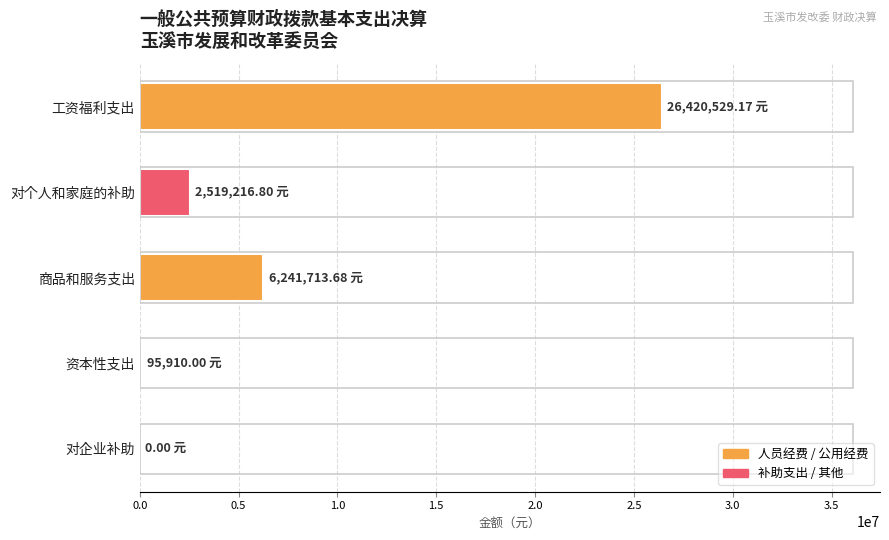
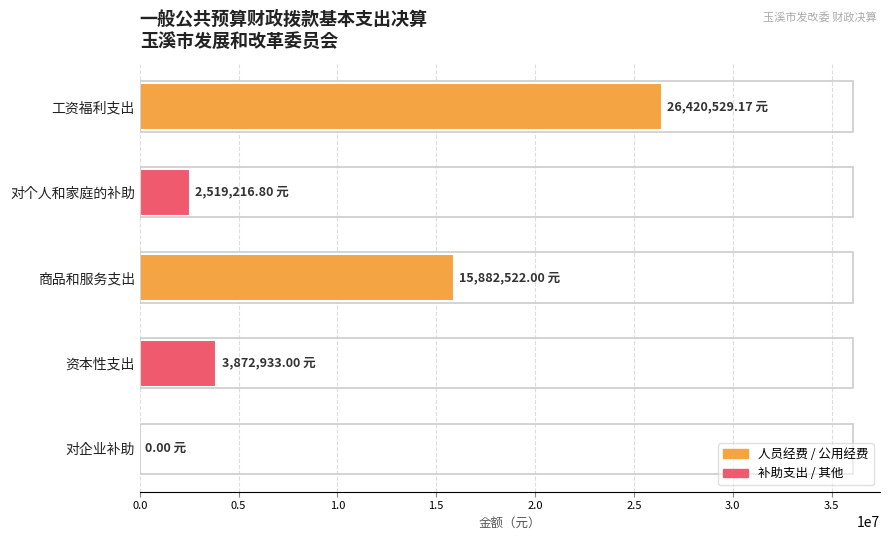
  {
    "工资福利支出": "26,420,529.17",
    "对个人和家庭的补助": "2,519,216.80",
-   "商品和服务支出": "6,241,713.68",
-   "资本性支出": "95,910.00",
+   "商品和服务支出": "15,882,522.00",
+   "资本性支出": "3,872,933.00",
    "对企业补助": "0.00"
  }
